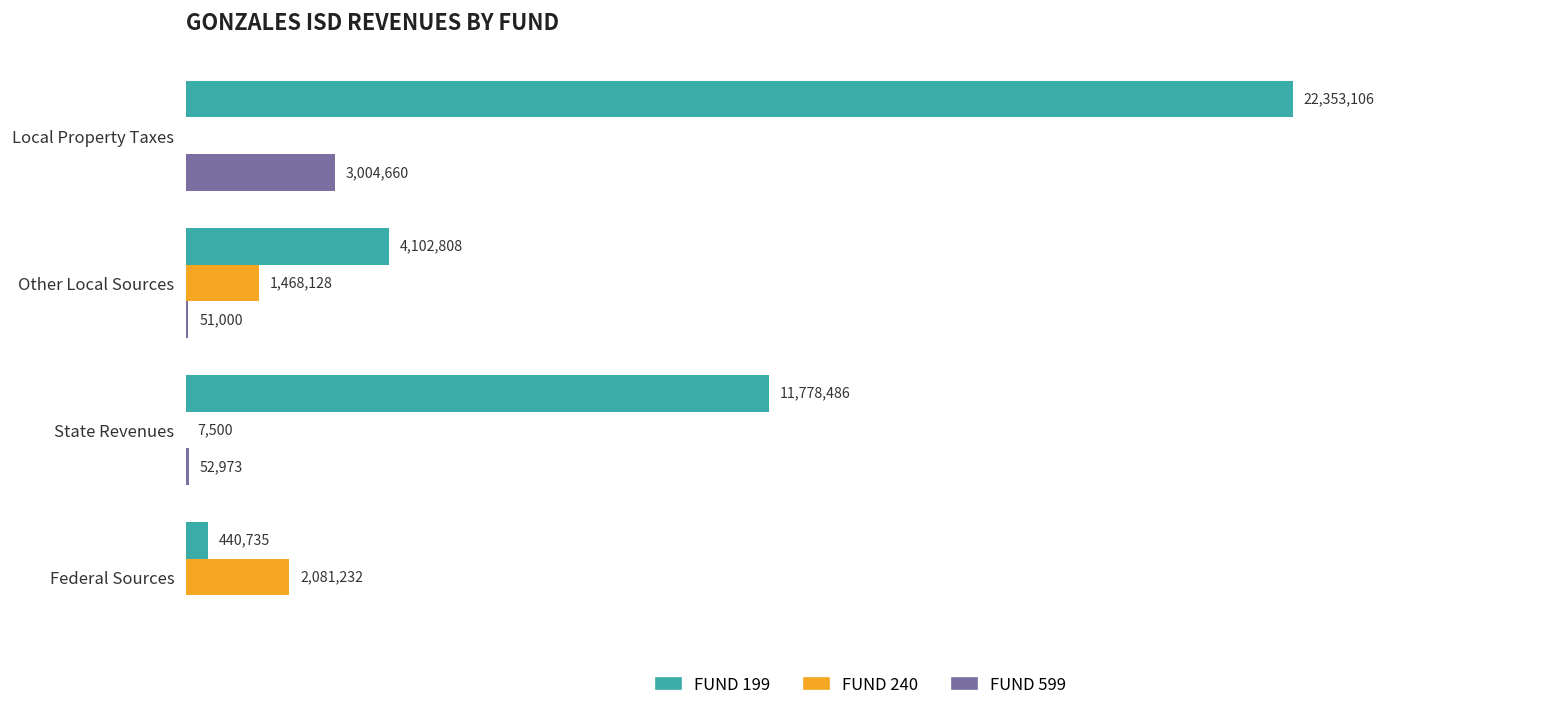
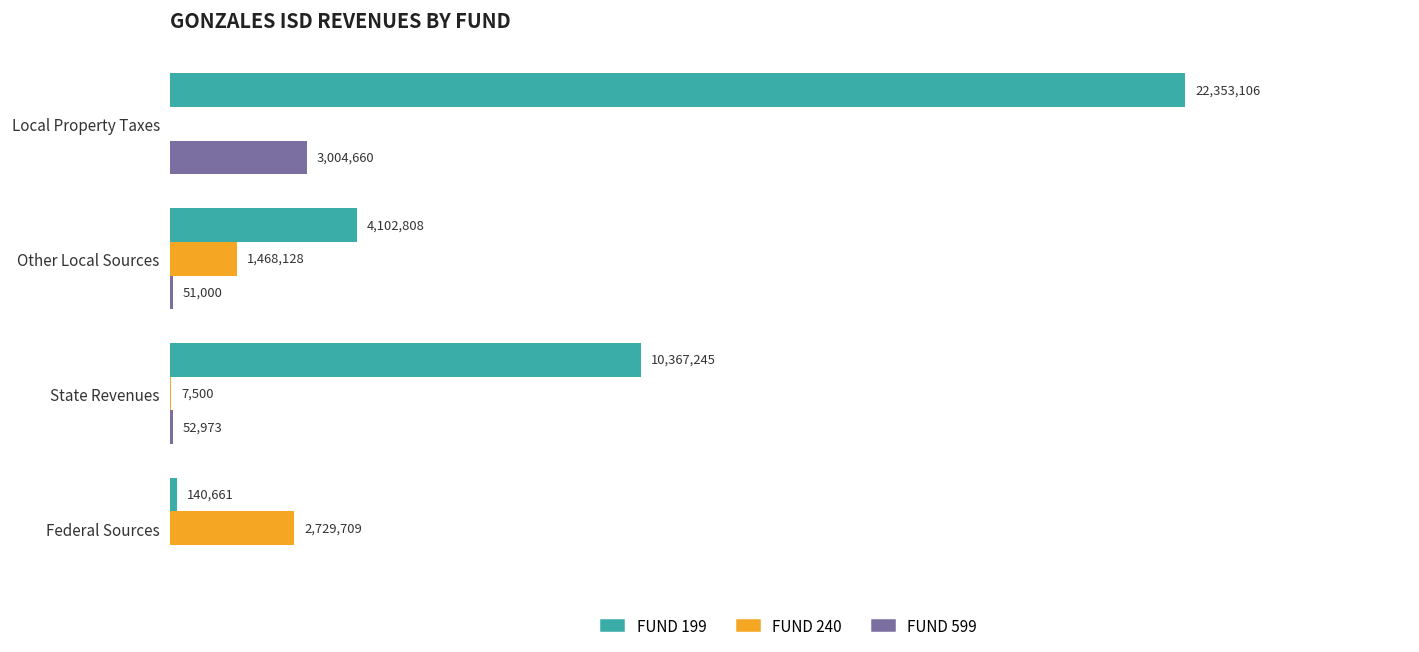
  {
    "FUND 199": {
      "Local Property Taxes": "22,353,106",
      "Other Local Sources": "4,102,808",
-     "State Revenues": "11,778,486",
-     "Federal Sources": "440,735"
+     "State Revenues": "10,367,245",
+     "Federal Sources": "140,661"
    },
    "FUND 240": {
      "Other Local Sources": "1,468,128",
      "State Revenues": "7,500",
-     "Federal Sources": "2,081,232"
+     "Federal Sources": "2,729,709"
    },
    "FUND 599": {
      "Local Property Taxes": "3,004,660",
      "Other Local Sources": "51,000",
      "State Revenues": "52,973"
    }
  }
